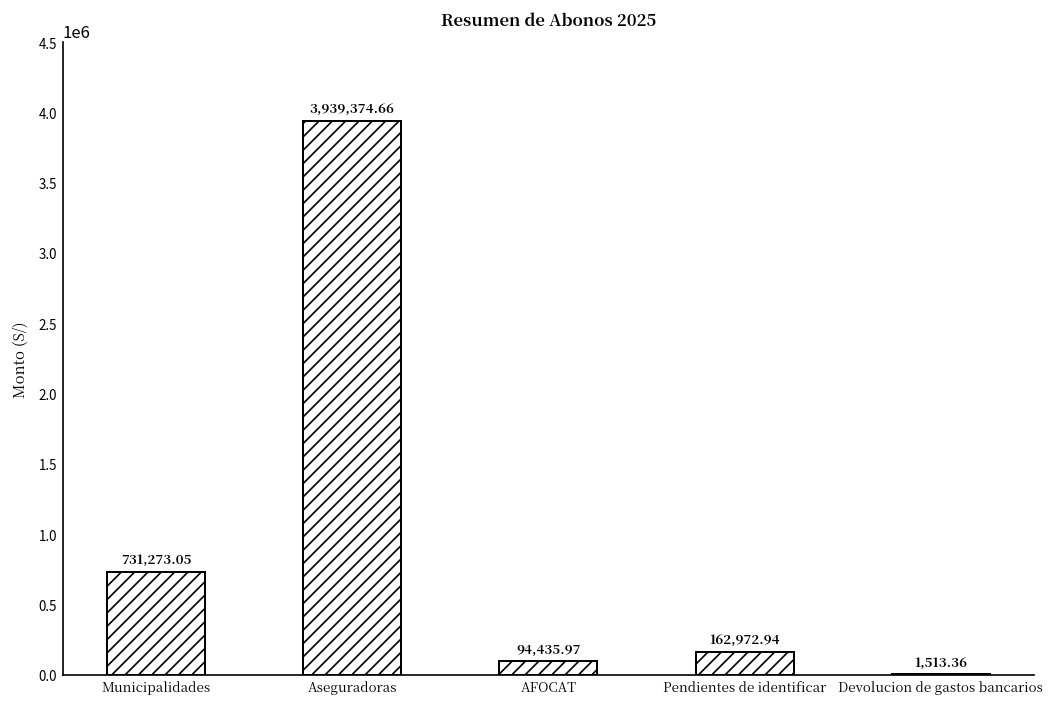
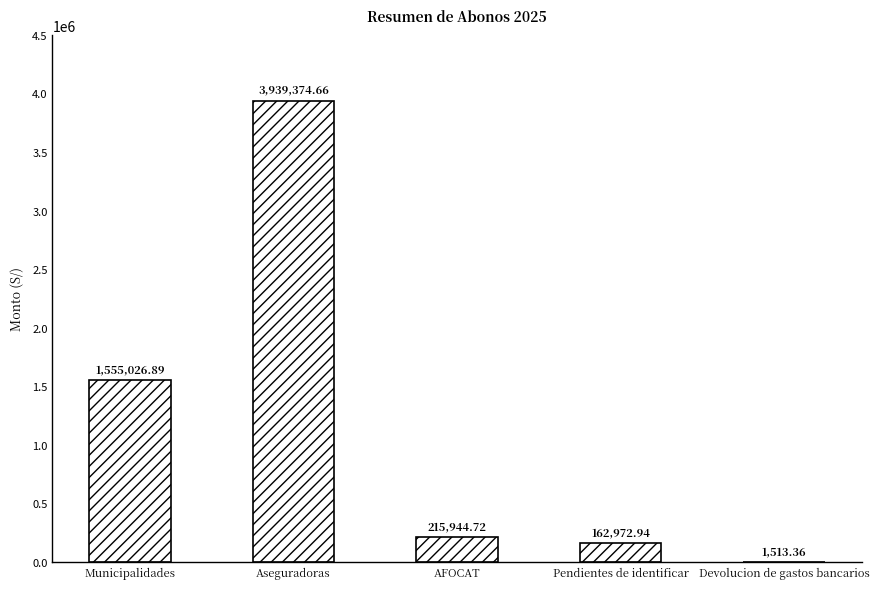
  {
-   "Municipalidades": "731,273.05",
+   "Municipalidades": "1,555,026.89",
    "Aseguradoras": "3,939,374.66",
-   "AFOCAT": "94,435.97",
+   "AFOCAT": "215,944.72",
    "Pendientes de identificar": "162,972.94",
    "Devolucion de gastos bancarios": "1,513.36"
  }
